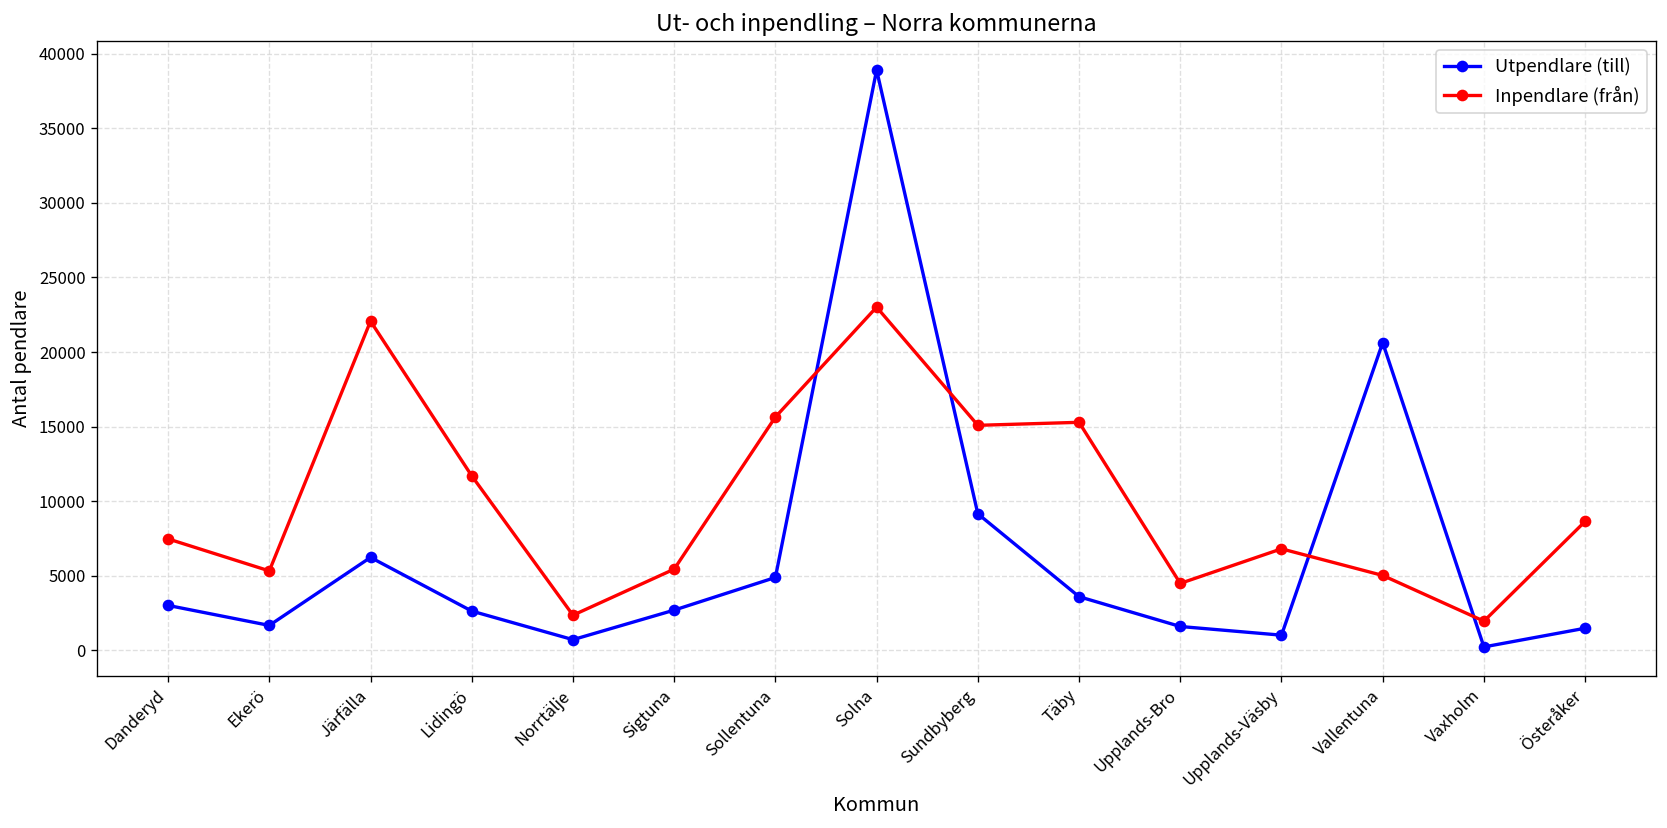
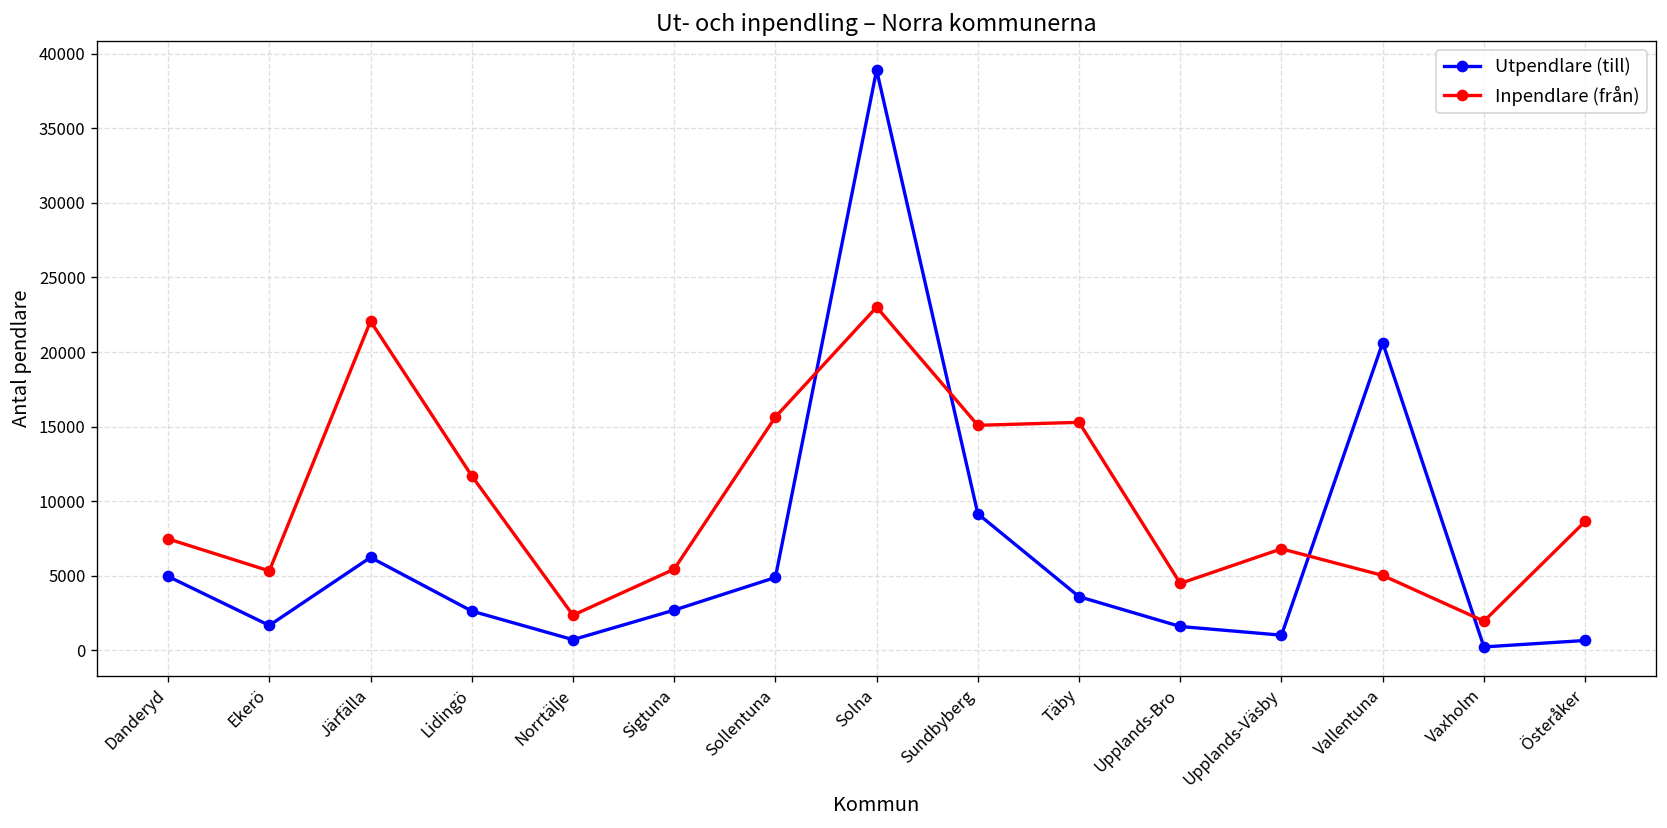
  {
    "Utpendlare (till)": {
-     "Danderyd": 3000,
+     "Danderyd": 4900,
      "Ekerö": 1700,
      "Järfälla": 6200,
      "Lidingö": 2600,
      "Norrtälje": 700,
      "Sigtuna": 2700,
      "Sollentuna": 4900,
      "Solna": 38900,
      "Sundbyberg": 9100,
      "Täby": 3600,
      "Upplands-Bro": 1600,
      "Upplands-Väsby": 1000,
      "Vallentuna": 20600,
      "Vaxholm": 200,
-     "Österåker": 1500
+     "Österåker": 600
    },
    "Inpendlare (från)": {
      "Danderyd": 7500,
      "Ekerö": 5300,
      "Järfälla": 22100,
      "Lidingö": 11700,
      "Norrtälje": 2300,
      "Sigtuna": 5400,
      "Sollentuna": 15600,
      "Solna": 23000,
      "Sundbyberg": 15100,
      "Täby": 15300,
      "Upplands-Bro": 4500,
      "Upplands-Väsby": 6800,
      "Vallentuna": 5000,
      "Vaxholm": 1900,
      "Österåker": 8600
    }
  }
